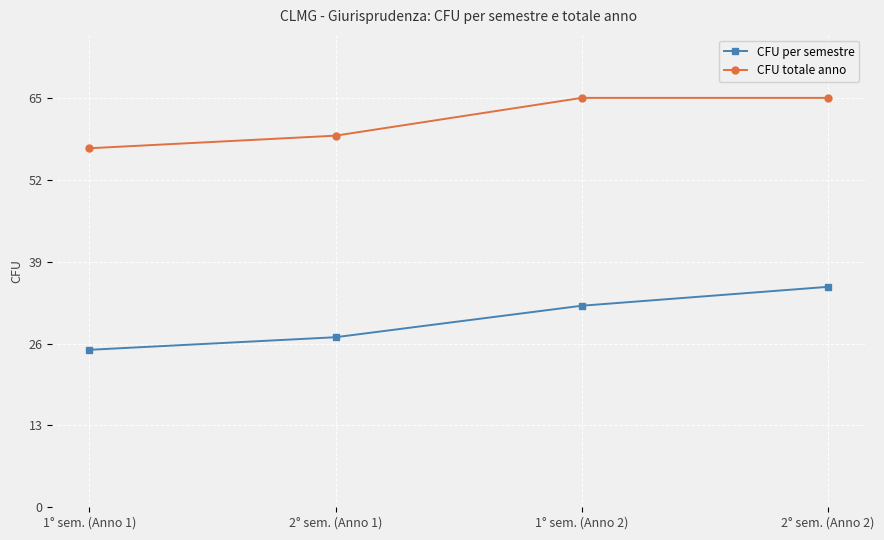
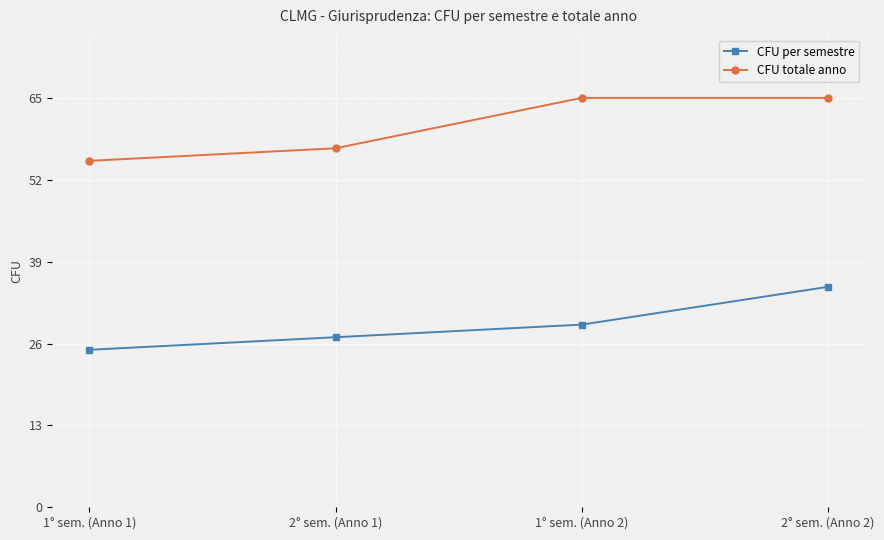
  {
    "CFU per semestre": {
      "1° sem. (Anno 1)": 25,
      "2° sem. (Anno 1)": 27,
-     "1° sem. (Anno 2)": 32,
+     "1° sem. (Anno 2)": 29,
      "2° sem. (Anno 2)": 35
    },
    "CFU totale anno": {
-     "1° sem. (Anno 1)": 57,
-     "2° sem. (Anno 1)": 59,
+     "1° sem. (Anno 1)": 55,
+     "2° sem. (Anno 1)": 57,
      "1° sem. (Anno 2)": 65,
      "2° sem. (Anno 2)": 65
    }
  }
